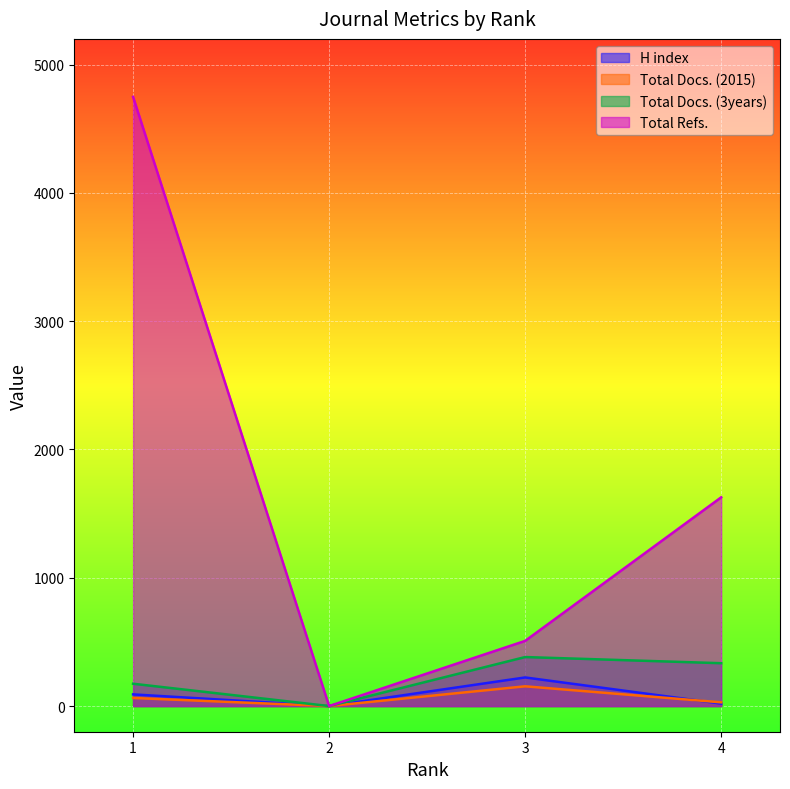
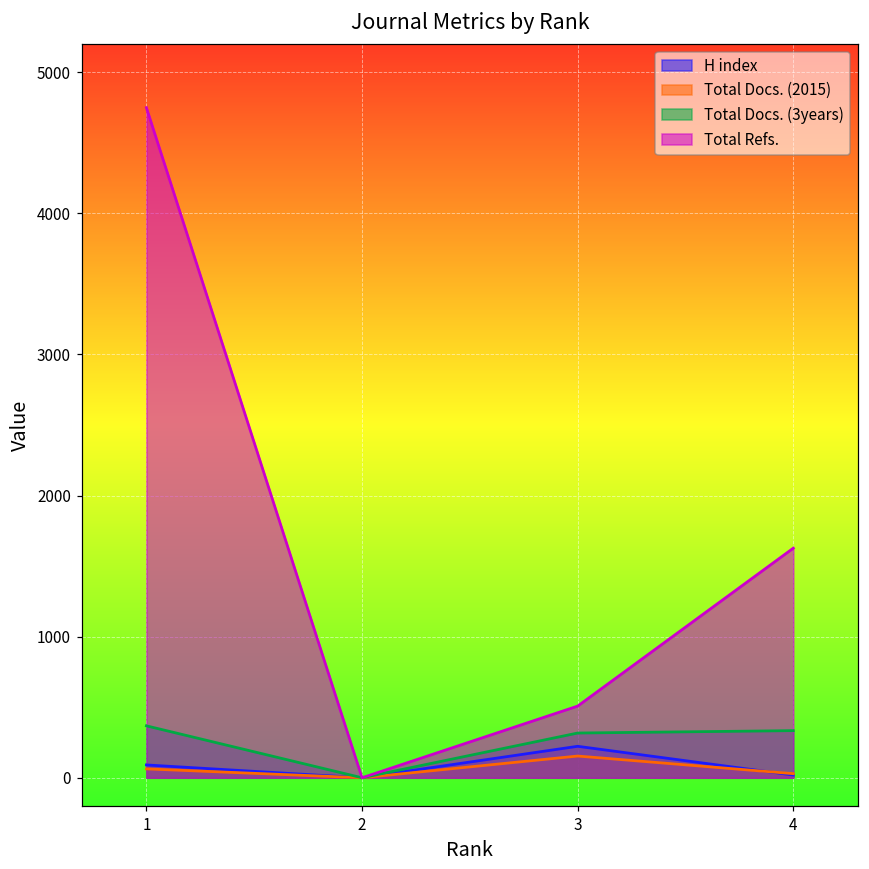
  {
    "H index": {
      "1": 90,
      "3": 220
    },
    "Total Docs. (2015)": {
      "1": 60,
      "3": 150
    },
    "Total Docs. (3years)": {
-     "1": 170,
-     "3": 380,
+     "1": 370,
+     "3": 320,
      "4": 330
    },
    "Total Refs.": {
      "1": 4750,
      "3": 510,
      "4": 1630
    }
  }
